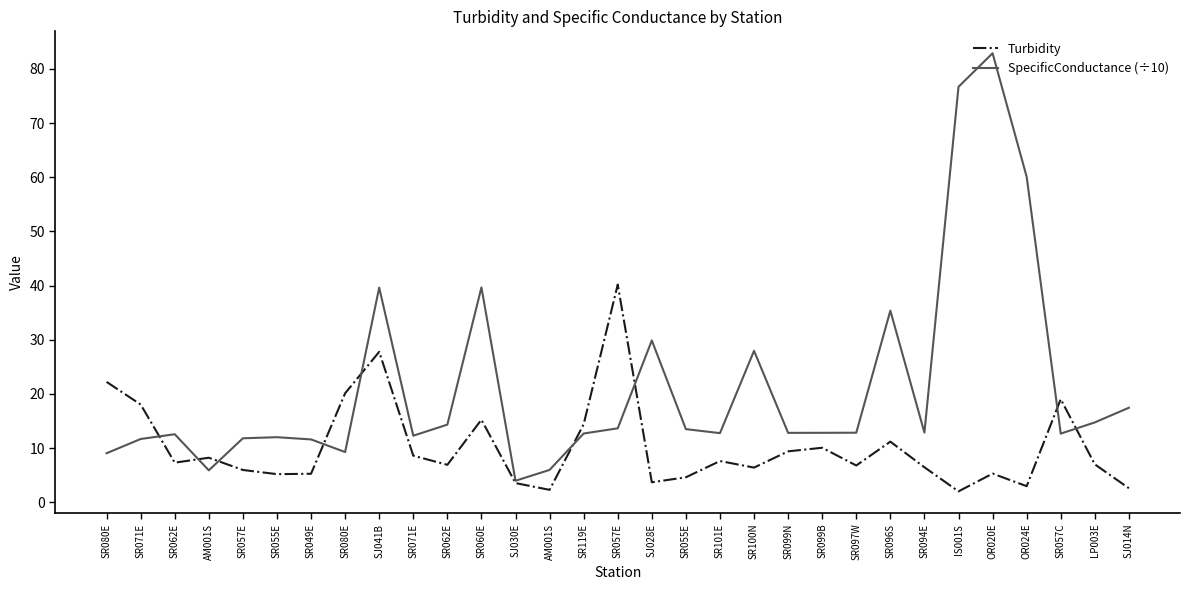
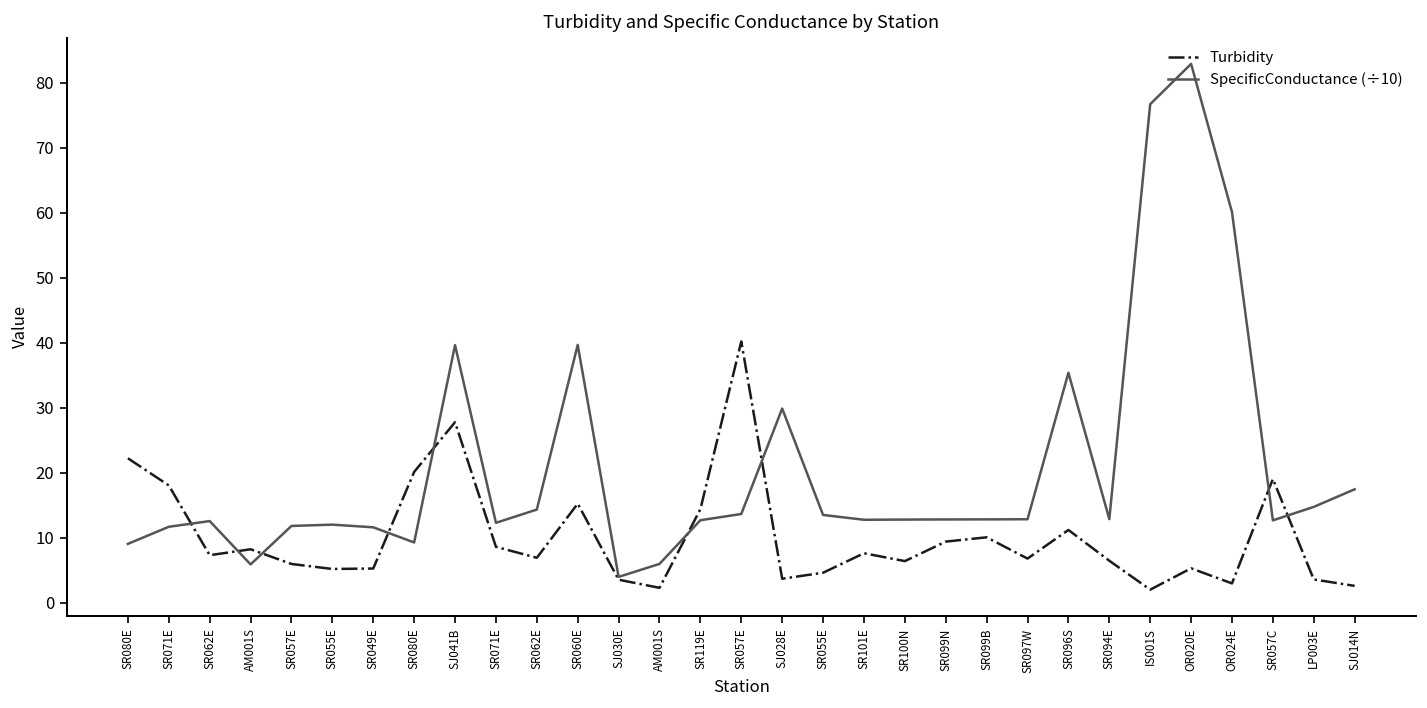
  {
    "Turbidity": {
      "SR049E": 5,
      "SJ041B": 28,
      "SR060E": 15,
      "SR119E": 14,
      "SJ028E": 4,
      "SR101E": 8,
      "SR100N": 6,
      "SR099N": 9,
      "SR099B": 10,
      "SR097W": 7,
      "SR096S": 11,
      "SR094E": 6,
      "IS001S": 2,
      "OR020E": 5,
      "OR024E": 3,
      "SR057C": 19,
-     "LP003E": 7,
+     "LP003E": 4,
      "SJ014N": 3
    },
    "SpecificConductance (÷10)": {
      "SR049E": 12,
      "SJ041B": 40,
      "SR060E": 40,
      "SR119E": 13,
      "SJ028E": 30,
      "SR101E": 13,
-     "SR100N": 28,
+     "SR100N": 13,
      "SR099N": 13,
      "SR099B": 13,
      "SR097W": 13,
      "SR096S": 35,
      "SR094E": 13,
      "IS001S": 77,
      "OR020E": 83,
      "OR024E": 60,
      "SR057C": 13,
      "LP003E": 15,
      "SJ014N": 17
    }
  }
